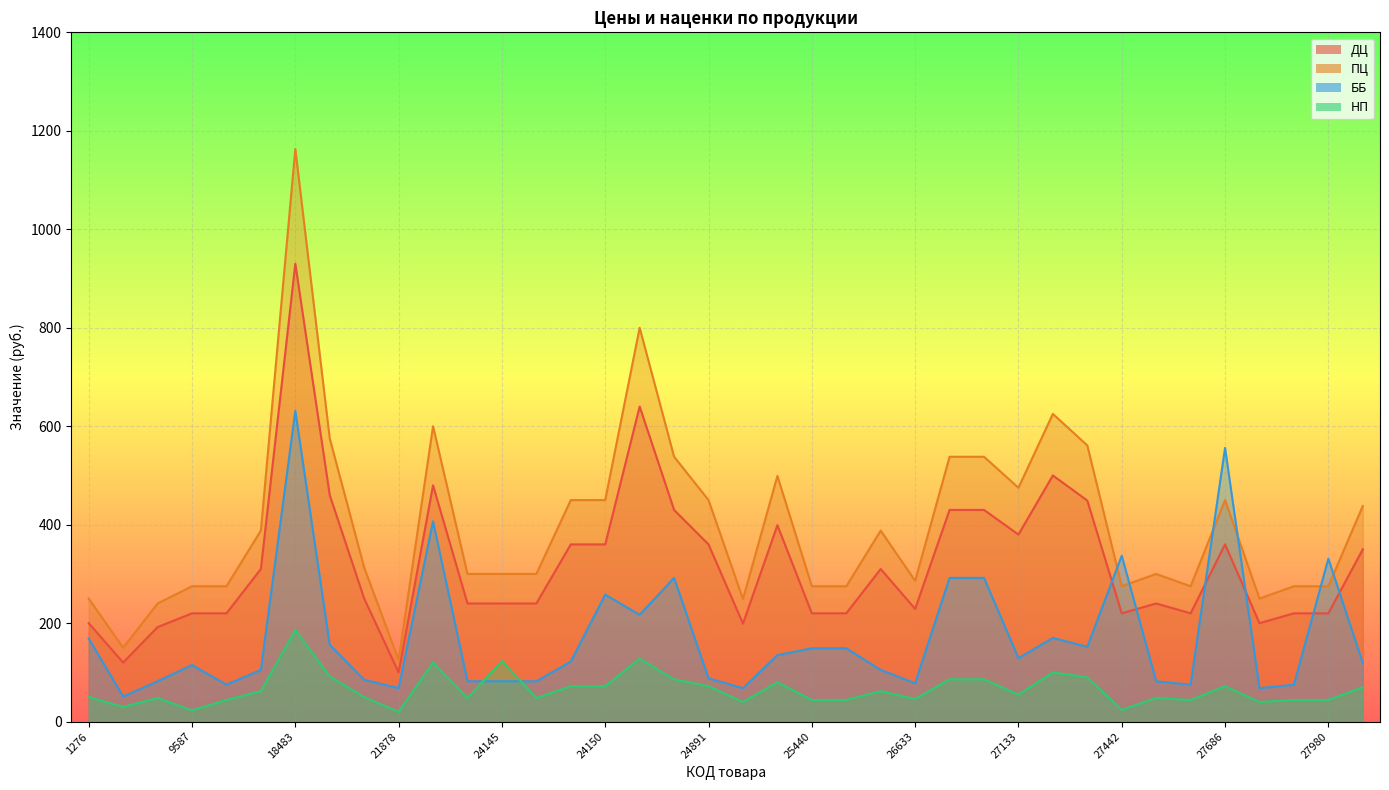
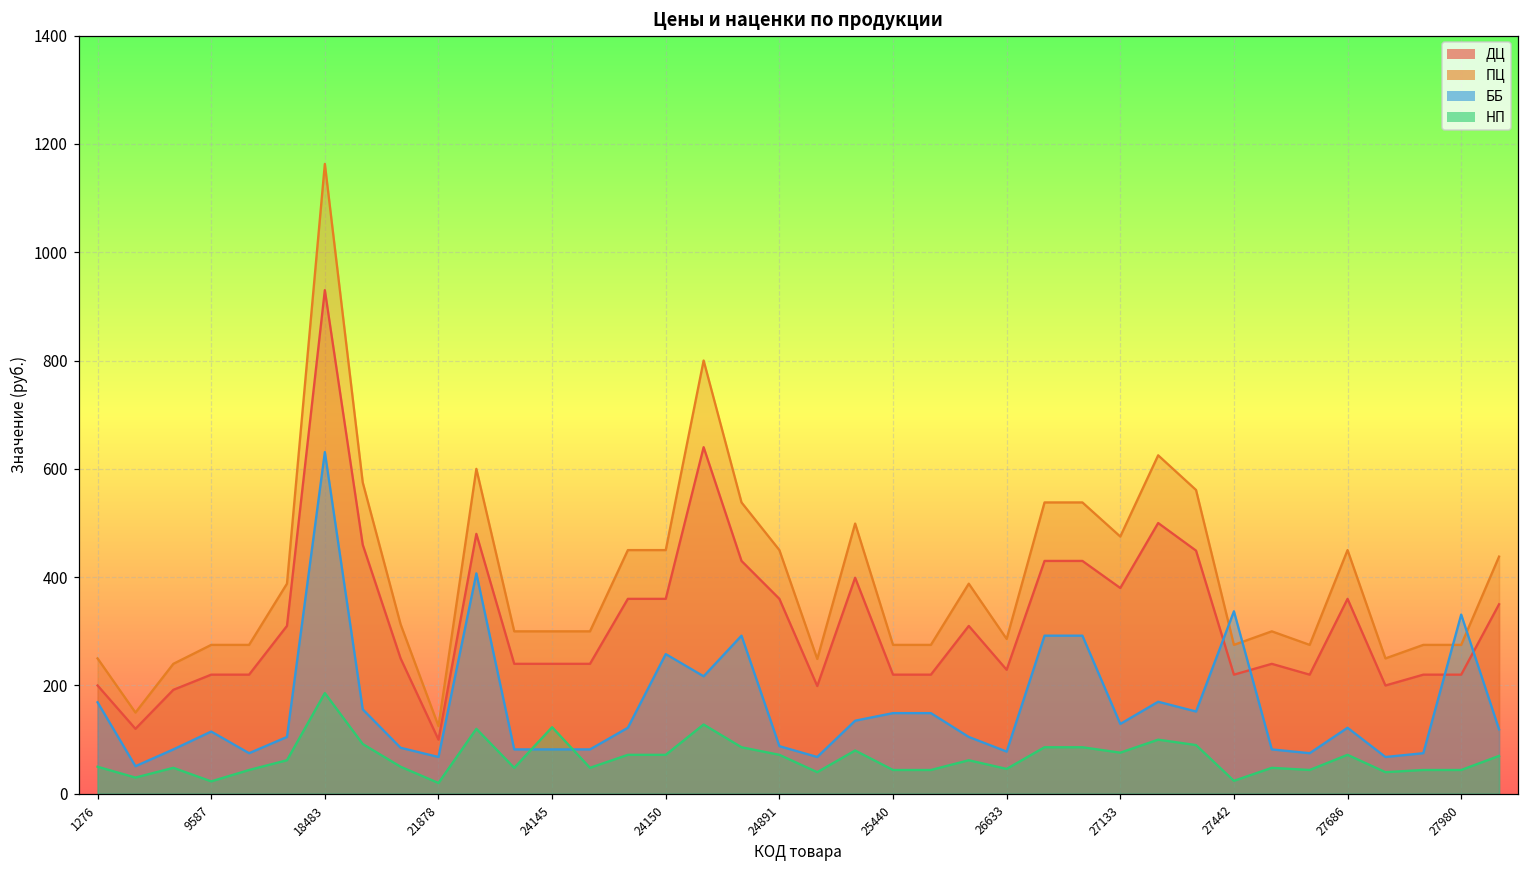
  {
    "ББ": {
      "1276": 170,
      "9587": 120,
      "18483": 630,
      "21878": 70,
      "24145": 80,
      "24150": 260,
      "24891": 90,
      "25440": 150,
      "26633": 80,
      "27133": 130,
      "27442": 340,
-     "27686": 560,
+     "27686": 120,
      "27980": 330
    },
    "НП": {
      "1276": 50,
      "9587": 20,
      "18483": 190,
      "21878": 20,
      "24145": 120,
      "24150": 70,
      "24891": 70,
      "25440": 40,
      "26633": 50,
-     "27133": 60,
+     "27133": 80,
      "27442": 20,
      "27686": 70,
      "27980": 40
    }
  }
